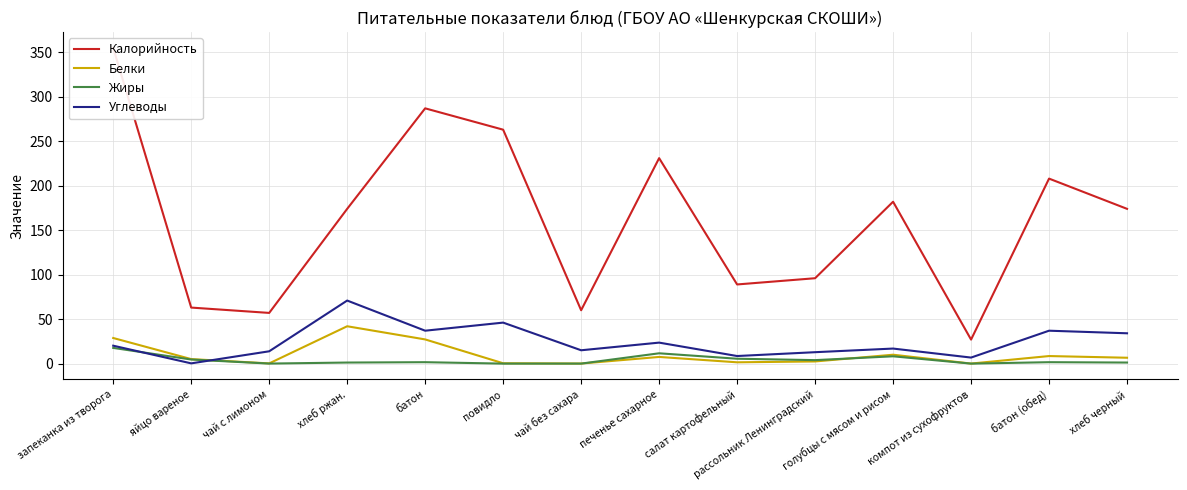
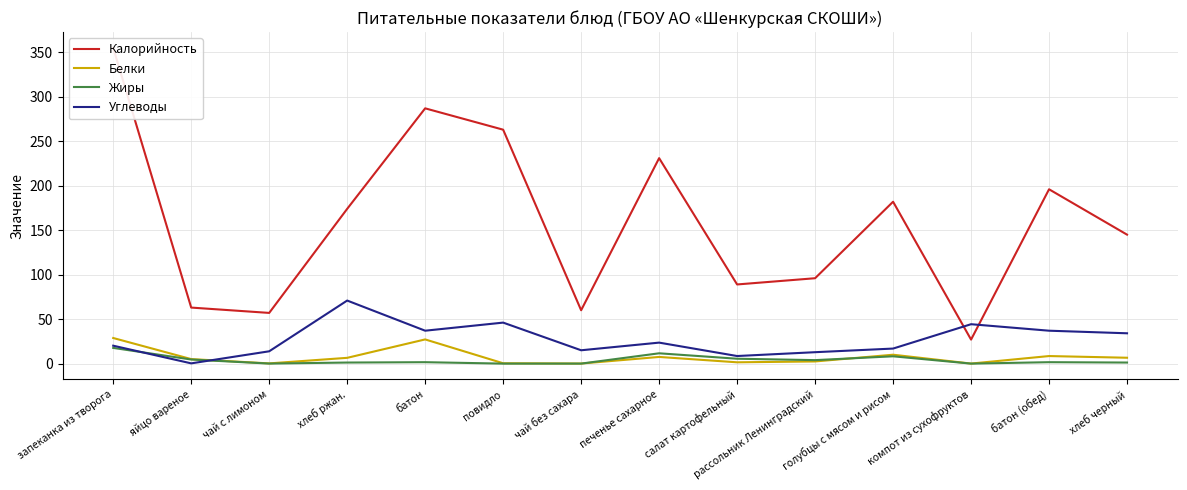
  {
    "Калорийность": {
      "яйцо вареное": 60,
      "чай с лимоном": 60,
      "хлеб ржан.": 170,
      "батон": 290,
      "повидло": 260,
      "чай без сахара": 60,
      "печенье сахарное": 230,
      "салат картофельный": 90,
      "рассольник Ленинградский": 100,
      "голубцы с мясом и рисом": 180,
      "компот из сухофруктов": 30,
-     "батон (обед)": 210,
-     "хлеб черный": 170
+     "батон (обед)": 200,
+     "хлеб черный": 150
    },
    "Белки": {
      "запеканка из творога": 30,
-     "хлеб ржан.": 40,
+     "хлеб ржан.": 10,
      "батон": 30,
      "печенье сахарное": 10,
      "салат картофельный": 0,
      "батон (обед)": 10,
      "хлеб черный": 10
    },
    "Жиры": {
      "хлеб ржан.": 0,
      "батон": 0,
      "печенье сахарное": 10,
      "салат картофельный": 10,
      "батон (обед)": 0,
      "хлеб черный": 0
    },
    "Углеводы": {
      "яйцо вареное": 0,
      "чай с лимоном": 10,
      "хлеб ржан.": 70,
      "батон": 40,
      "повидло": 50,
      "чай без сахара": 20,
      "печенье сахарное": 20,
      "салат картофельный": 10,
      "рассольник Ленинградский": 10,
      "голубцы с мясом и рисом": 20,
-     "компот из сухофруктов": 10,
+     "компот из сухофруктов": 40,
      "батон (обед)": 40,
      "хлеб черный": 30
    }
  }
